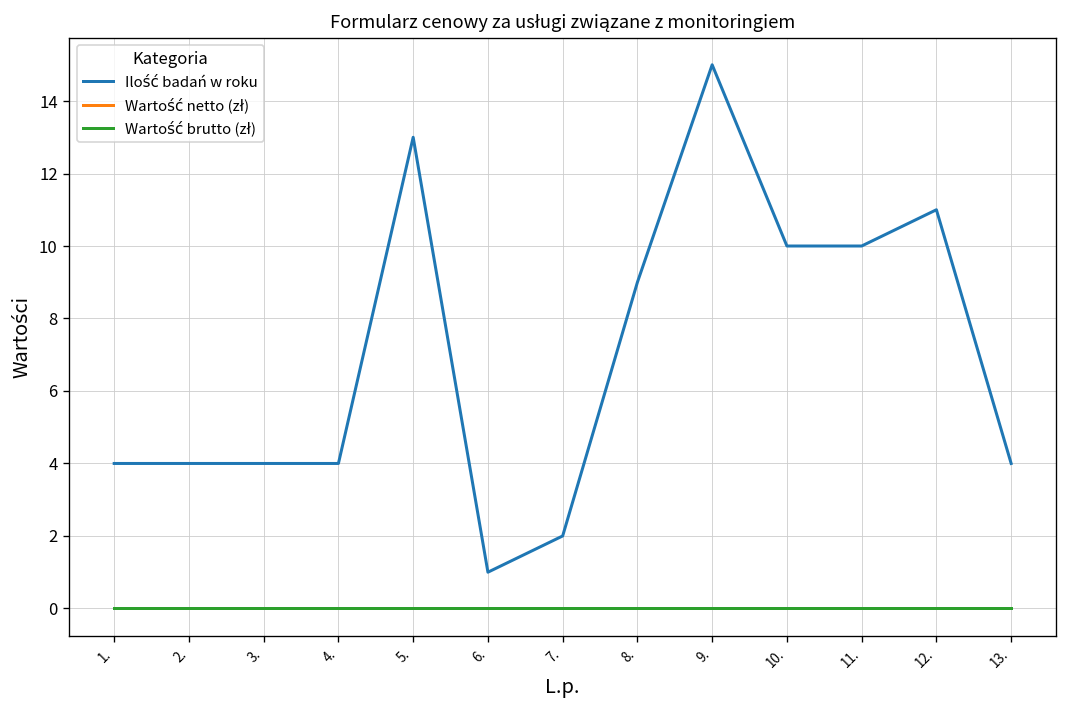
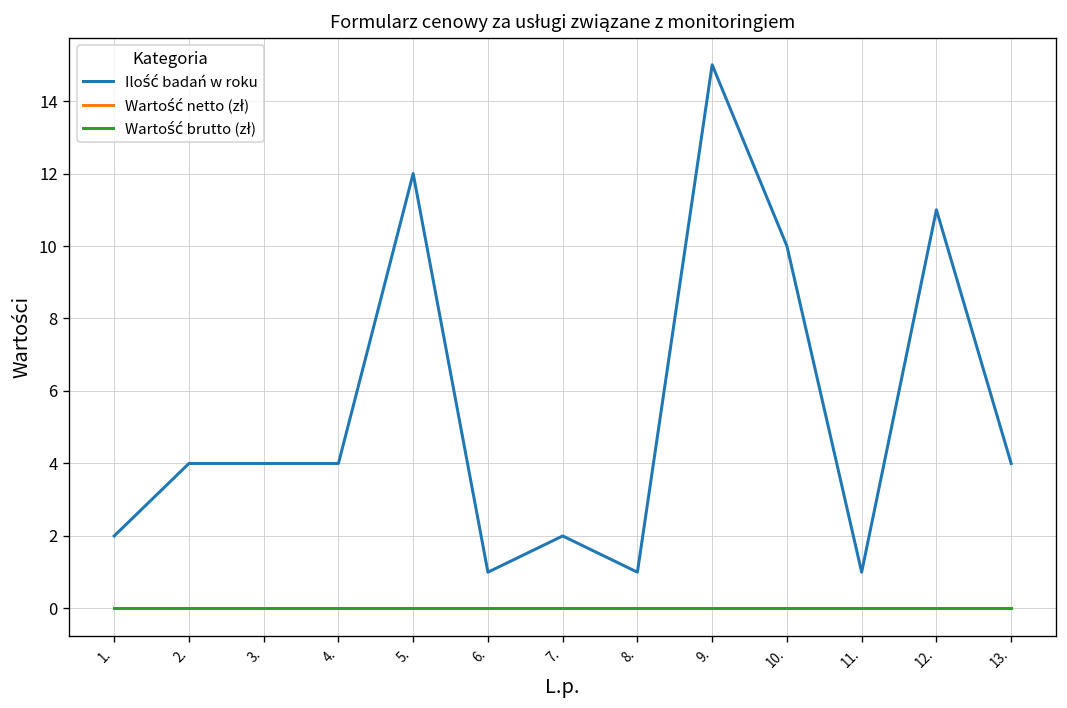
  {
    "Ilość badań w roku": {
-     "1.": 4,
+     "1.": 2,
      "2.": 4,
      "3.": 4,
      "4.": 4,
-     "5.": 13,
+     "5.": 12,
      "6.": 1,
      "7.": 2,
-     "8.": 9,
+     "8.": 1,
      "9.": 15,
      "10.": 10,
-     "11.": 10,
+     "11.": 1,
      "12.": 11,
      "13.": 4
    },
    "Wartość brutto (zł)": {
      "1.": 0,
      "2.": 0,
      "3.": 0,
      "4.": 0,
      "5.": 0,
      "6.": 0,
      "7.": 0,
      "8.": 0,
      "9.": 0,
      "10.": 0,
      "11.": 0,
      "12.": 0,
      "13.": 0
    }
  }
